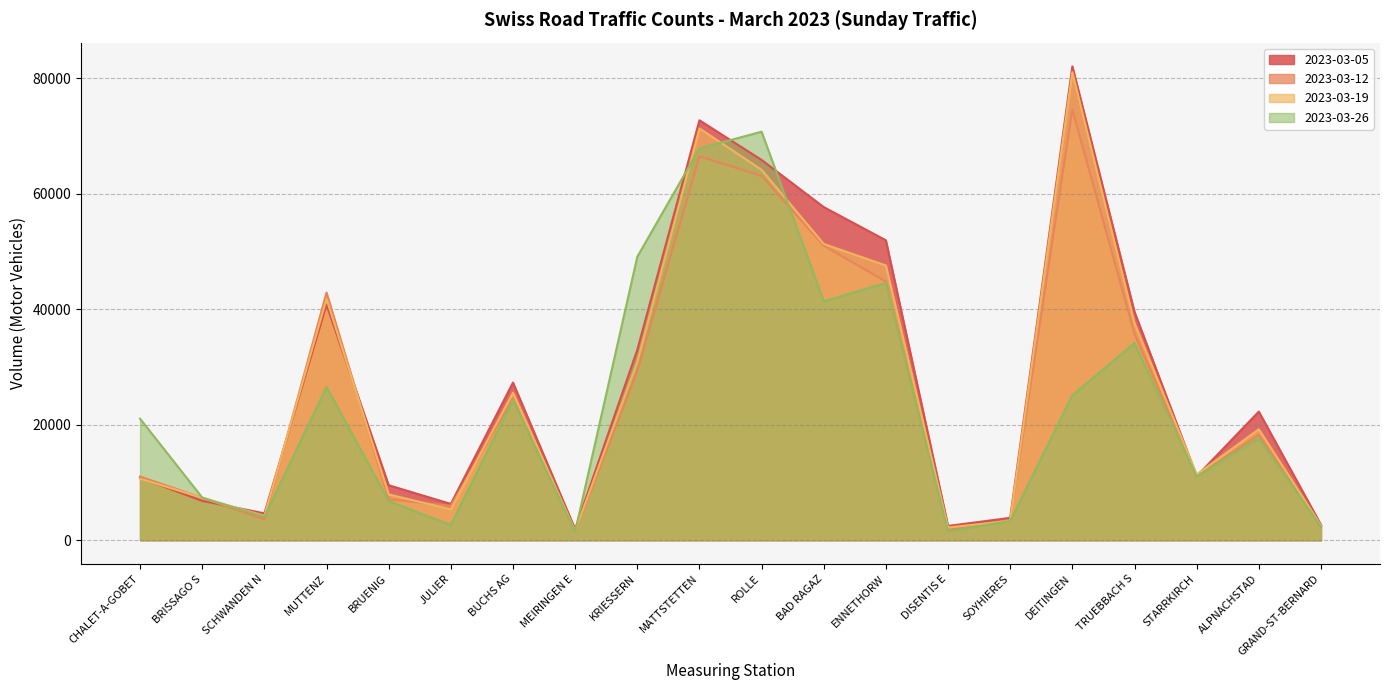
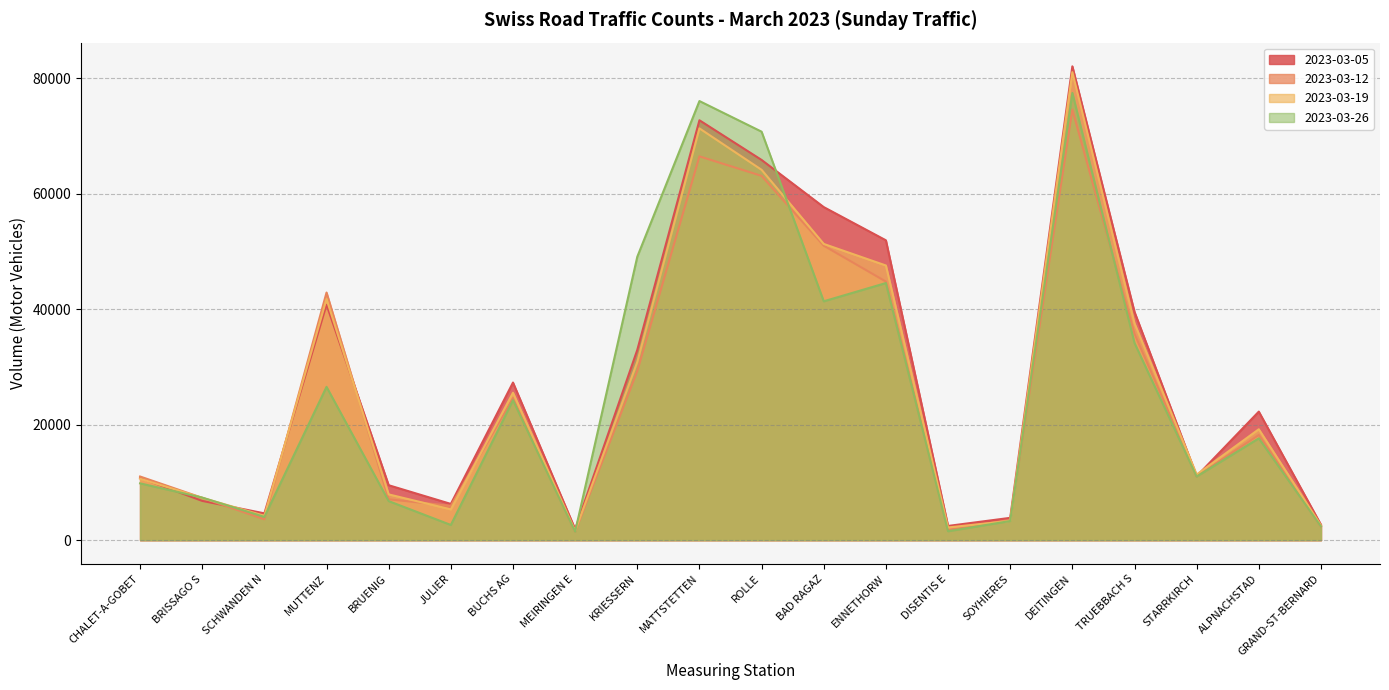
  {
    "2023-03-26": {
-     "CHALET-A-GOBET": 21000,
+     "CHALET-A-GOBET": 10000,
      "MUTTENZ": 27000,
      "JULIER": 3000,
      "KRIESSERN": 49000,
-     "MATTSTETTEN": 68000,
+     "MATTSTETTEN": 76000,
      "ROLLE": 71000,
      "BAD RAGAZ": 41000,
-     "DEITINGEN": 25000,
+     "DEITINGEN": 77000,
      "TRUEBBACH S": 34000,
      "ALPNACHSTAD": 18000
    }
  }
